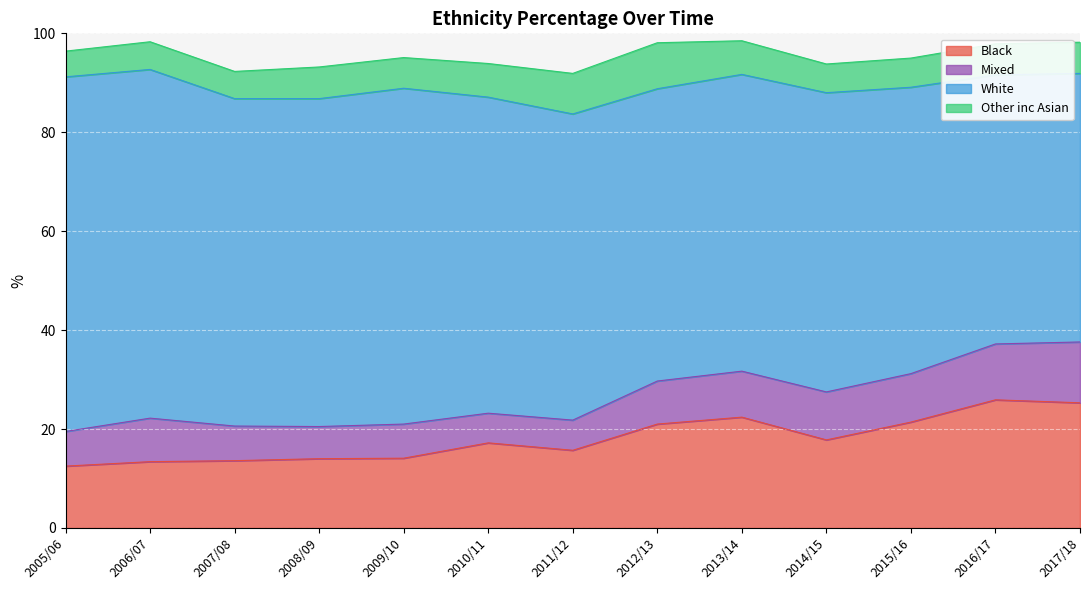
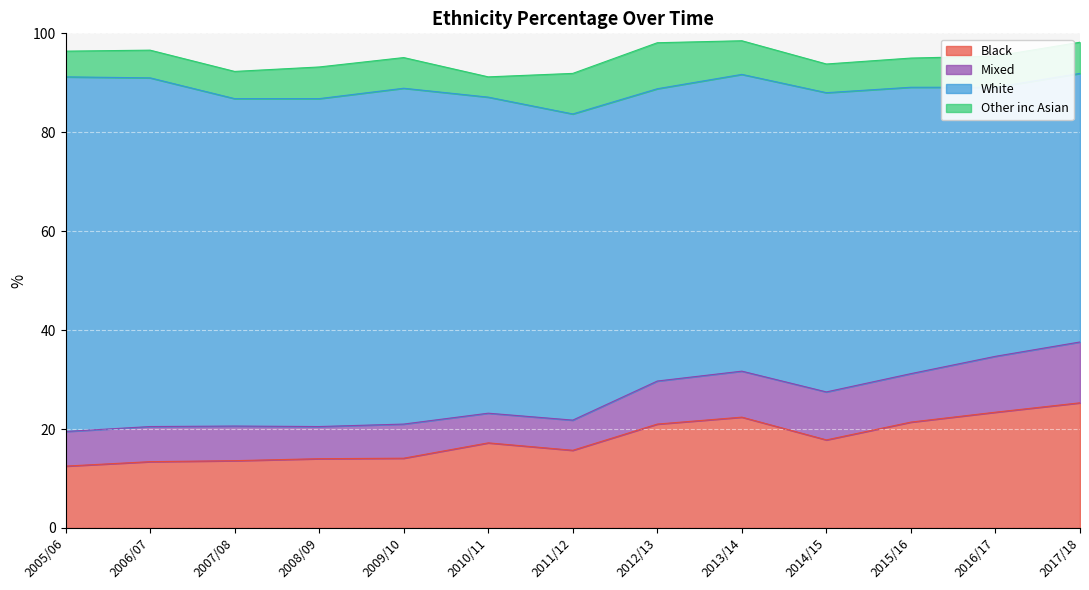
  {
    "Black": {
      "2005/06": 13,
      "2006/07": 13,
      "2007/08": 14,
      "2008/09": 14,
      "2009/10": 14,
      "2010/11": 17,
      "2011/12": 16,
      "2012/13": 21,
      "2013/14": 22,
      "2014/15": 18,
      "2015/16": 21,
-     "2016/17": 26,
+     "2016/17": 23,
      "2017/18": 25
    },
    "Mixed": {
      "2005/06": 7,
-     "2006/07": 9,
+     "2006/07": 7,
      "2007/08": 7,
      "2008/09": 7,
      "2009/10": 7,
      "2010/11": 6,
      "2011/12": 6,
      "2012/13": 9,
      "2013/14": 9,
      "2014/15": 10,
      "2015/16": 10,
      "2016/17": 11,
      "2017/18": 12
    },
    "White": {
      "2005/06": 72,
      "2006/07": 71,
      "2007/08": 66,
      "2008/09": 66,
      "2009/10": 68,
      "2010/11": 64,
      "2011/12": 62,
      "2012/13": 59,
      "2013/14": 60,
      "2014/15": 61,
      "2015/16": 58,
      "2017/18": 54
    },
    "Other inc Asian": {
      "2005/06": 5,
      "2006/07": 6,
      "2007/08": 6,
      "2008/09": 6,
      "2009/10": 6,
-     "2010/11": 7,
+     "2010/11": 4,
      "2011/12": 8,
      "2012/13": 9,
      "2013/14": 7,
      "2014/15": 6,
      "2015/16": 6,
      "2017/18": 6
    }
  }
